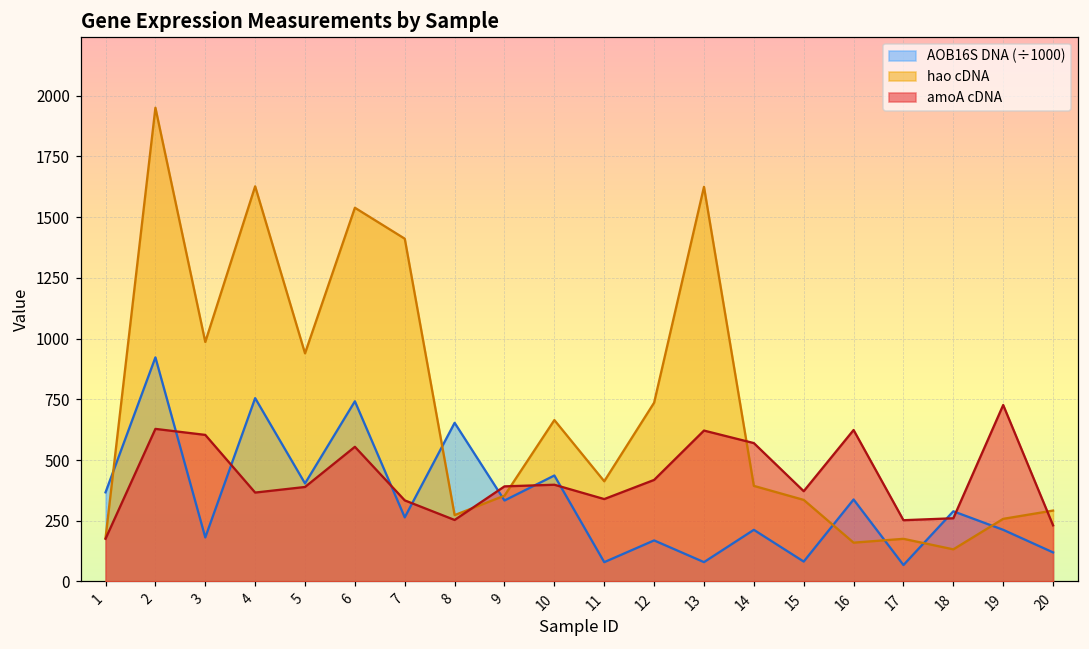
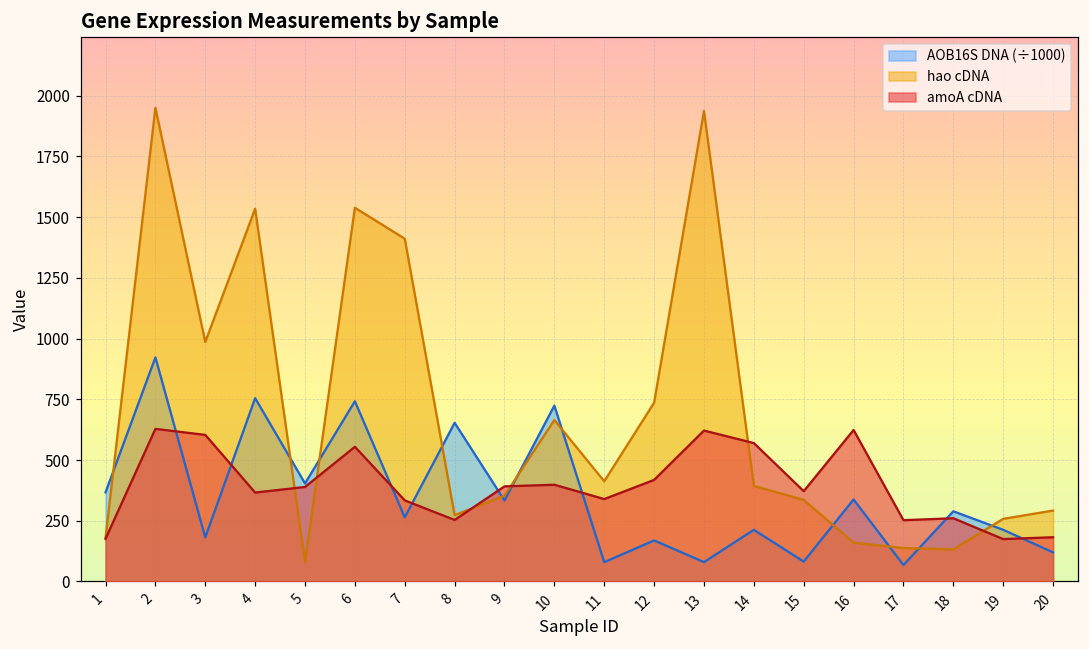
  {
    "AOB16S DNA (÷1000)": {
      "1": 370,
      "2": 920,
      "3": 180,
      "4": 750,
      "5": 400,
      "6": 740,
      "7": 260,
      "8": 650,
      "9": 330,
-     "10": 440,
+     "10": 720,
      "11": 80,
      "12": 170,
      "13": 80,
      "14": 210,
      "15": 80,
      "16": 340,
      "17": 70,
      "18": 290,
      "19": 210,
      "20": 120
    },
    "hao cDNA": {
      "2": 1950,
      "3": 990,
-     "4": 1630,
-     "5": 940,
+     "4": 1530,
+     "5": 80,
      "6": 1540,
      "7": 1410,
      "8": 270,
      "9": 350,
      "10": 660,
      "11": 410,
      "12": 740,
-     "13": 1620,
+     "13": 1940,
      "14": 390,
      "15": 340,
      "16": 160,
-     "17": 180,
+     "17": 140,
      "18": 130,
      "19": 260,
      "20": 290
    },
    "amoA cDNA": {
      "2": 630,
      "3": 600,
      "4": 370,
      "5": 390,
      "6": 550,
      "7": 330,
      "8": 250,
      "9": 390,
      "10": 400,
      "11": 340,
      "12": 420,
      "13": 620,
      "14": 570,
      "15": 370,
      "16": 620,
      "17": 250,
      "18": 260,
-     "19": 730,
-     "20": 230
+     "19": 170,
+     "20": 180
    }
  }
